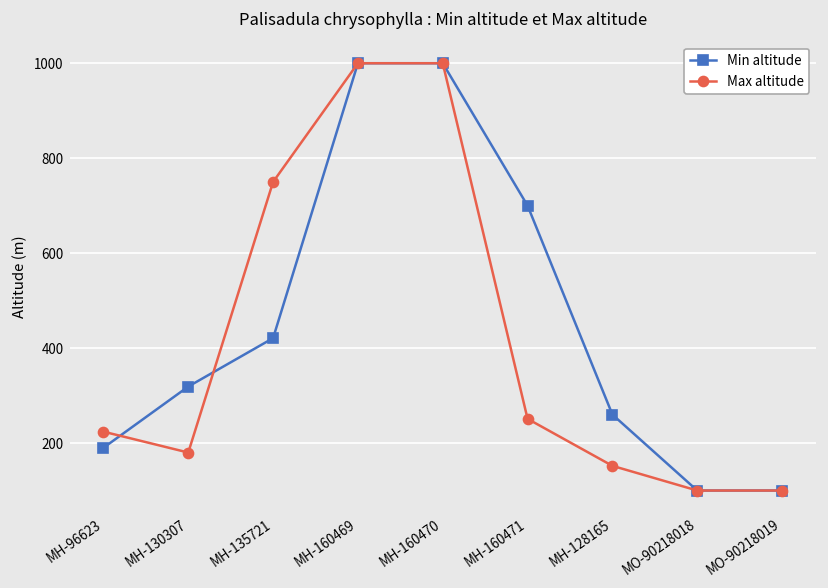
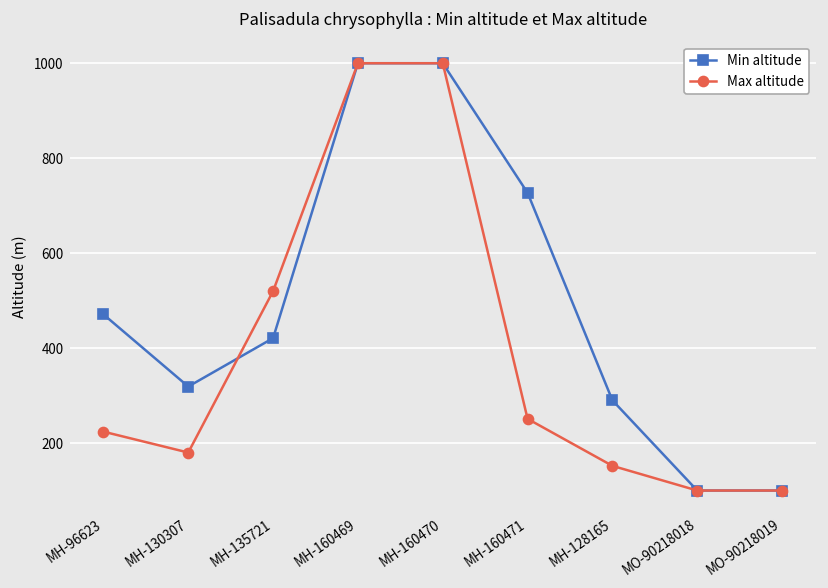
  {
    "Min altitude": {
-     "MH-96623": 190,
+     "MH-96623": 470,
      "MH-130307": 320,
      "MH-135721": 420,
-     "MH-160471": 700,
-     "MH-128165": 260
+     "MH-160471": 730,
+     "MH-128165": 290
    },
    "Max altitude": {
      "MH-96623": 220,
      "MH-130307": 180,
-     "MH-135721": 750,
+     "MH-135721": 520,
      "MH-160471": 250,
      "MH-128165": 150
    }
  }
